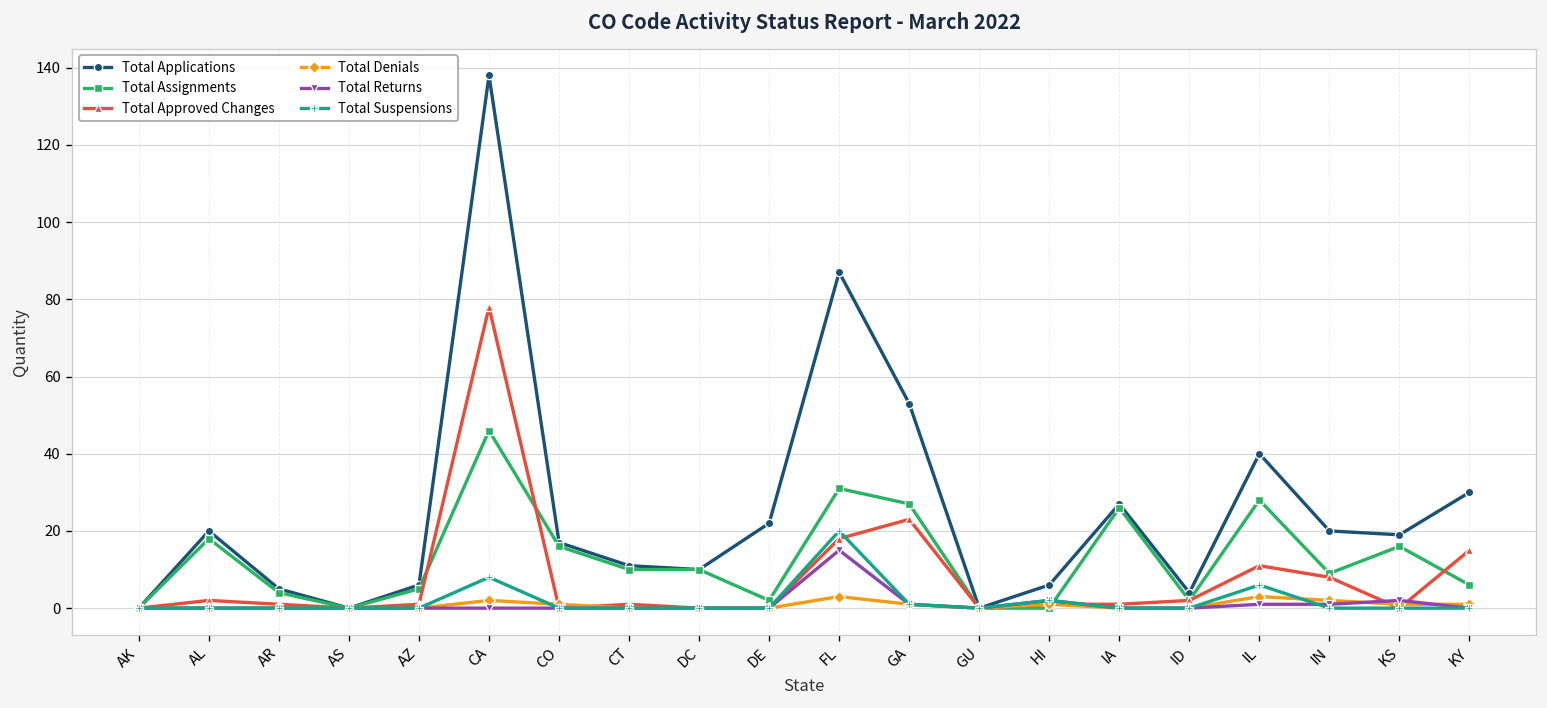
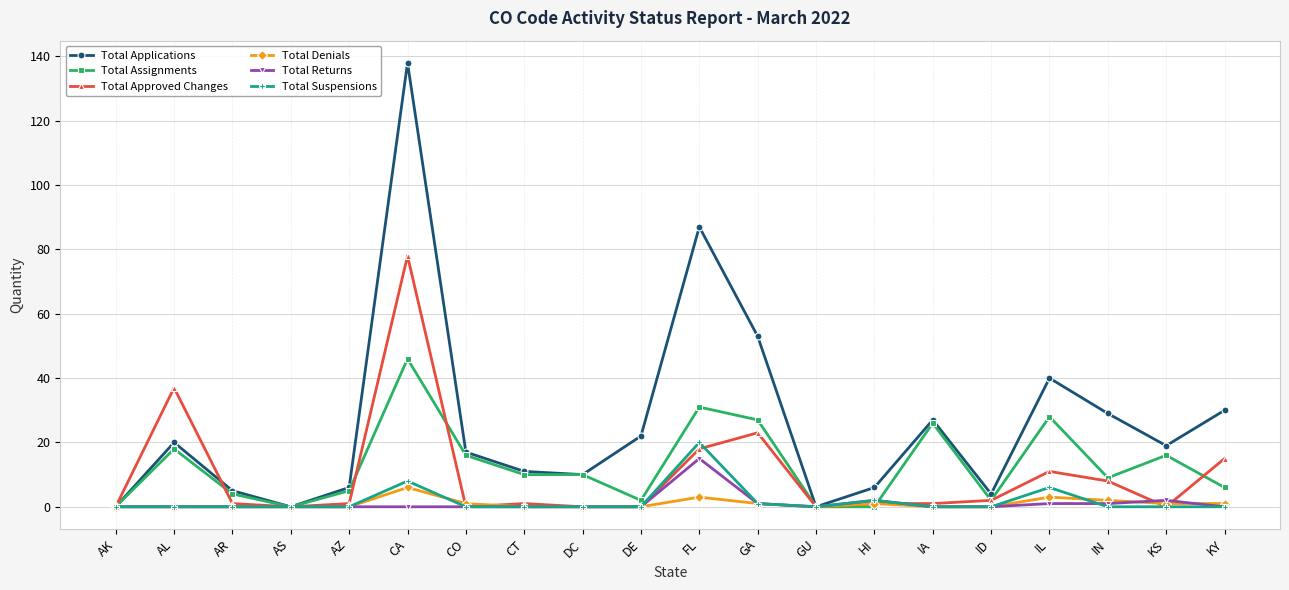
  {
    "Total Applications": {
      "AL": 20,
      "AR": 5,
      "AZ": 6,
      "CA": 138,
      "CO": 17,
      "CT": 11,
      "DE": 22,
      "FL": 87,
      "GA": 53,
      "HI": 6,
      "IA": 27,
      "ID": 4,
      "IL": 40,
-     "IN": 20,
+     "IN": 29,
      "KS": 19,
      "KY": 30
    },
    "Total Approved Changes": {
-     "AL": 2,
+     "AL": 37,
      "AR": 1,
      "AZ": 1,
      "CA": 78,
      "CT": 1,
      "FL": 18,
      "GA": 23,
      "IA": 1,
      "IL": 11,
      "IN": 8,
      "KY": 15
    },
    "Total Denials": {
-     "CA": 2,
+     "CA": 6,
      "CO": 1,
      "FL": 3,
      "IL": 3,
      "IN": 2,
      "KS": 1,
      "KY": 1
    },
    "Total Returns": {
      "CA": 0,
      "FL": 15,
      "IL": 1,
      "IN": 1,
      "KS": 2
    }
  }
